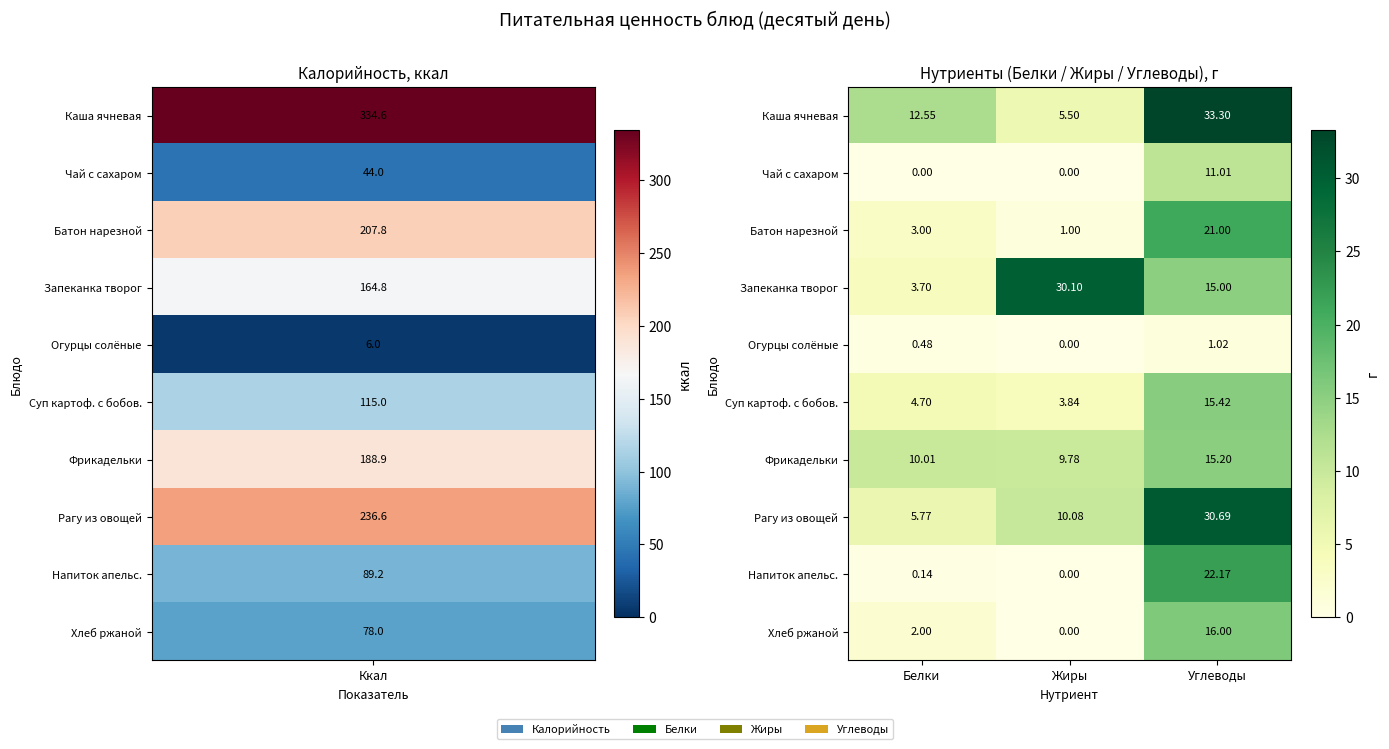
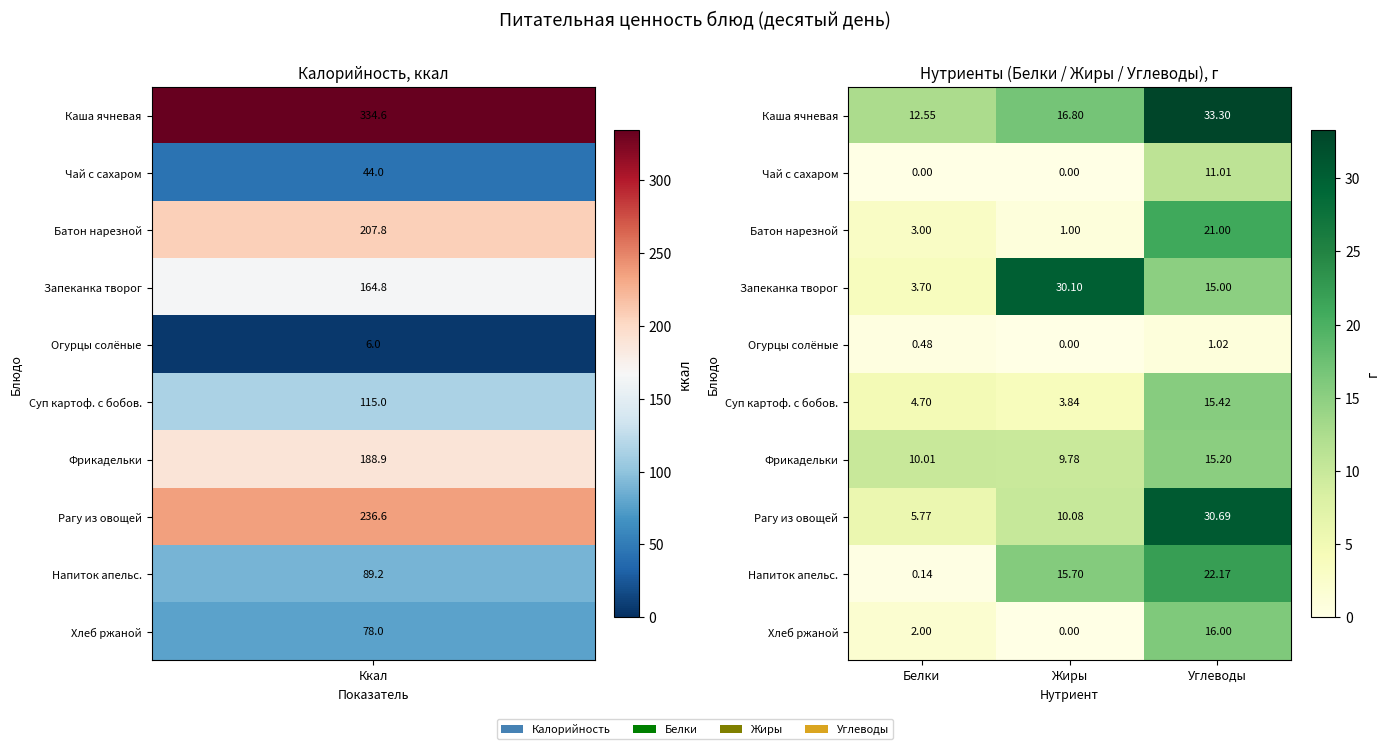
  {
    "Калорийность, ккал": {
      "Каша ячневая": {
        "Ккал": 334.6
      },
      "Чай с сахаром": {
        "Ккал": 44.0
      },
      "Батон нарезной": {
        "Ккал": 207.8
      },
      "Запеканка творог": {
        "Ккал": 164.8
      },
      "Огурцы солёные": {
        "Ккал": 6.0
      },
      "Суп картоф. с бобов.": {
        "Ккал": 115.0
      },
      "Фрикадельки": {
        "Ккал": 188.9
      },
      "Рагу из овощей": {
        "Ккал": 236.6
      },
      "Напиток апельс.": {
        "Ккал": 89.2
      },
      "Хлеб ржаной": {
        "Ккал": 78.0
      }
    },
    "Нутриенты (Белки / Жиры / Углеводы), г": {
      "Каша ячневая": {
        "Белки": 12.55,
-       "Жиры": 5.50,
+       "Жиры": 16.80,
        "Углеводы": 33.30
      },
      "Чай с сахаром": {
        "Белки": 0.00,
        "Жиры": 0.00,
        "Углеводы": 11.01
      },
      "Батон нарезной": {
        "Белки": 3.00,
        "Жиры": 1.00,
        "Углеводы": 21.00
      },
      "Запеканка творог": {
        "Белки": 3.70,
        "Жиры": 30.10,
        "Углеводы": 15.00
      },
      "Огурцы солёные": {
        "Белки": 0.48,
        "Жиры": 0.00,
        "Углеводы": 1.02
      },
      "Суп картоф. с бобов.": {
        "Белки": 4.70,
        "Жиры": 3.84,
        "Углеводы": 15.42
      },
      "Фрикадельки": {
        "Белки": 10.01,
        "Жиры": 9.78,
        "Углеводы": 15.20
      },
      "Рагу из овощей": {
        "Белки": 5.77,
        "Жиры": 10.08,
        "Углеводы": 30.69
      },
      "Напиток апельс.": {
        "Белки": 0.14,
-       "Жиры": 0.00,
+       "Жиры": 15.70,
        "Углеводы": 22.17
      },
      "Хлеб ржаной": {
        "Белки": 2.00,
        "Жиры": 0.00,
        "Углеводы": 16.00
      }
    }
  }
